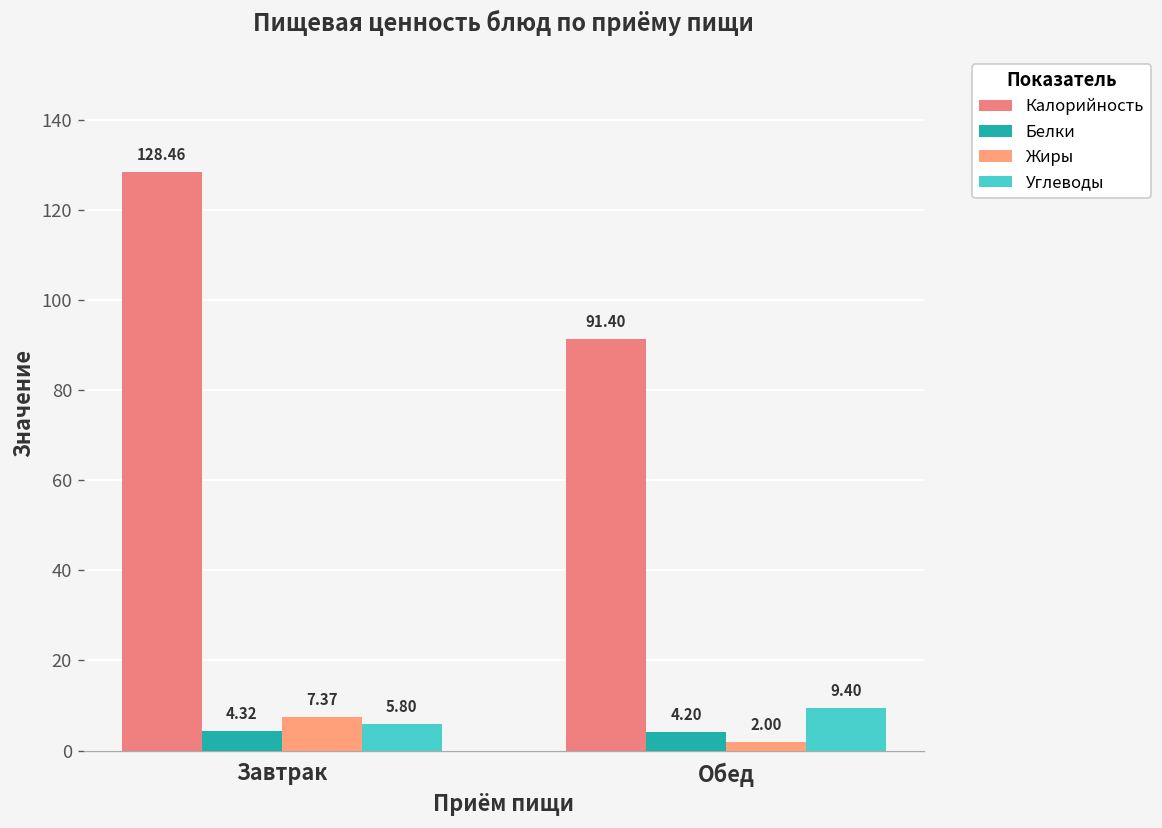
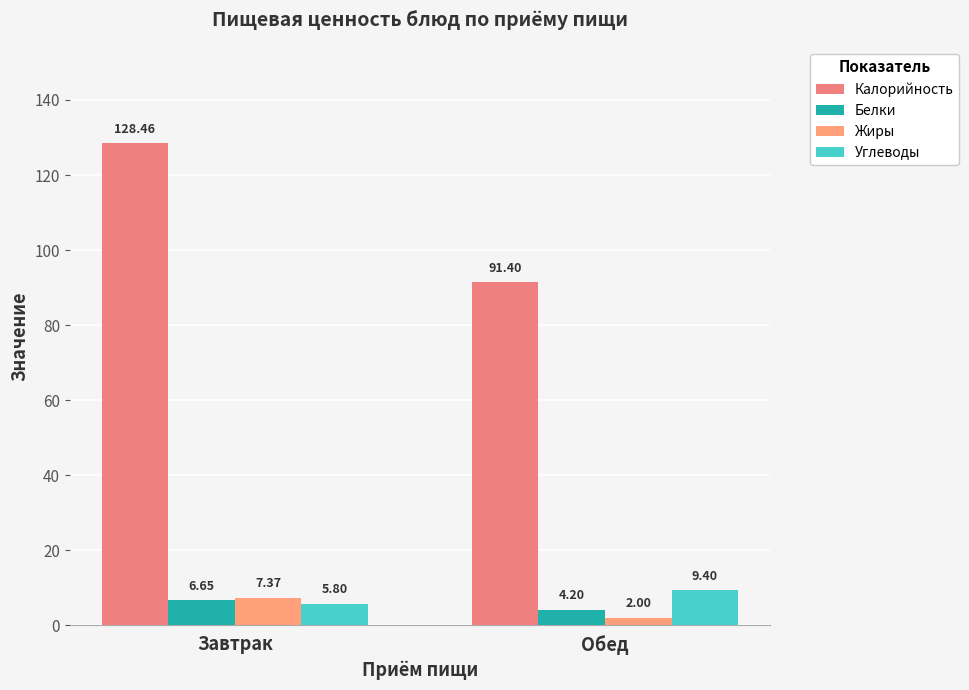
  {
    "Белки": {
-     "Завтрак": 4.32,
+     "Завтрак": 6.65,
      "Обед": 4.20
    },
    "Углеводы": {
      "Завтрак": 5.80,
      "Обед": 9.40
    }
  }
